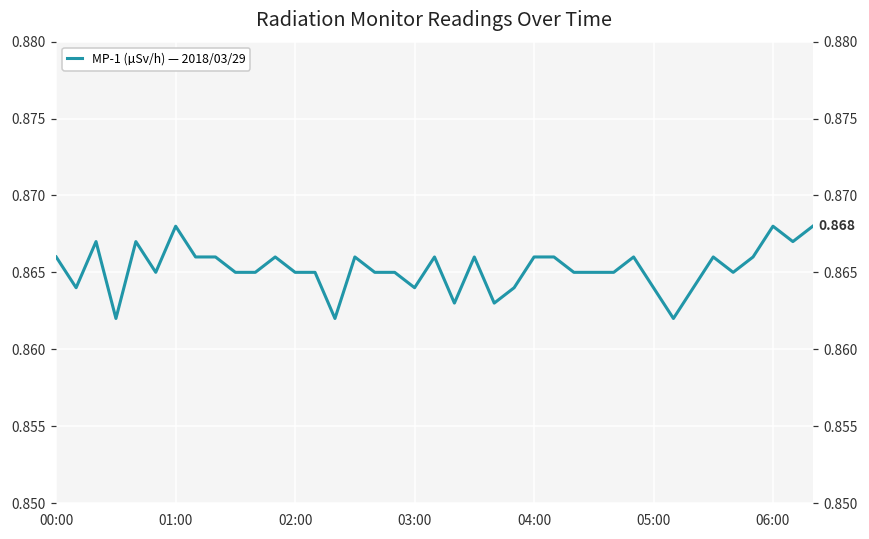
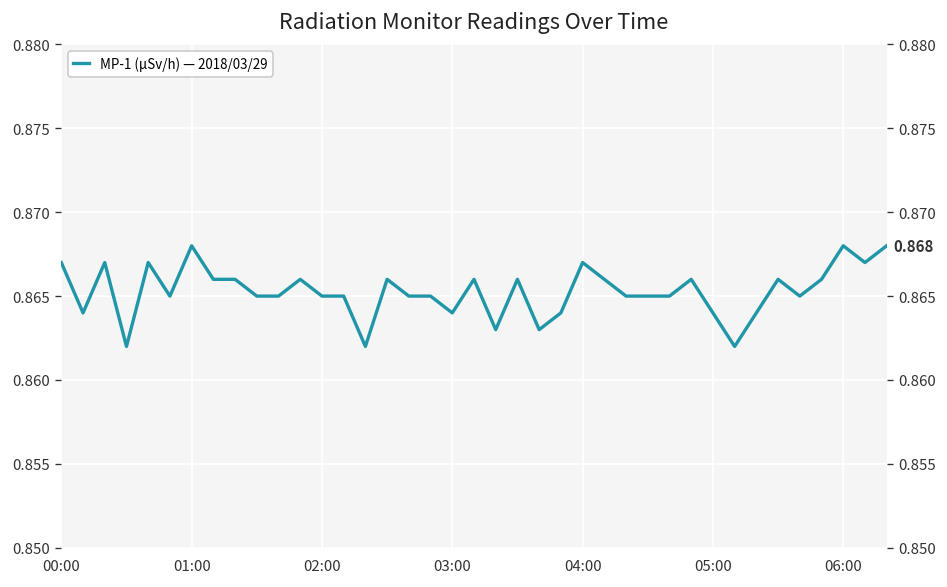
  {
-   "00:00": 0.866,
+   "00:00": 0.867,
    "01:00": 0.868,
    "02:00": 0.865,
    "03:00": 0.864,
-   "04:00": 0.866,
+   "04:00": 0.867,
    "05:00": 0.864,
    "06:00": 0.868
  }
